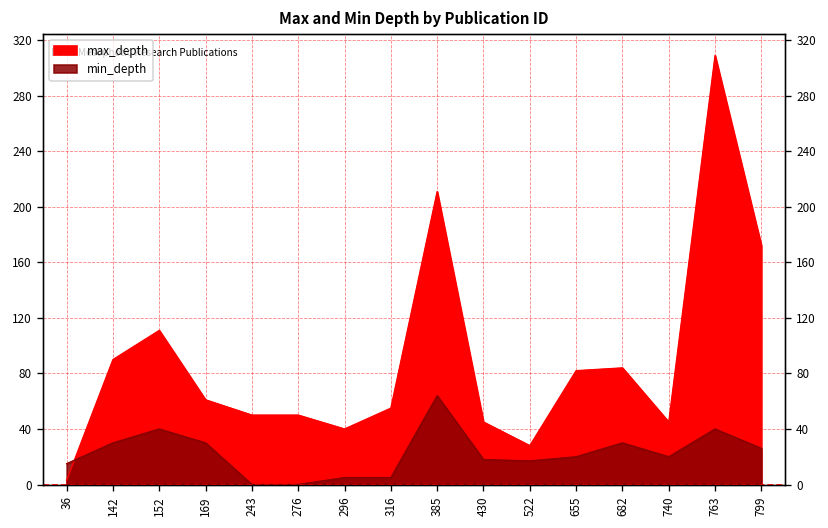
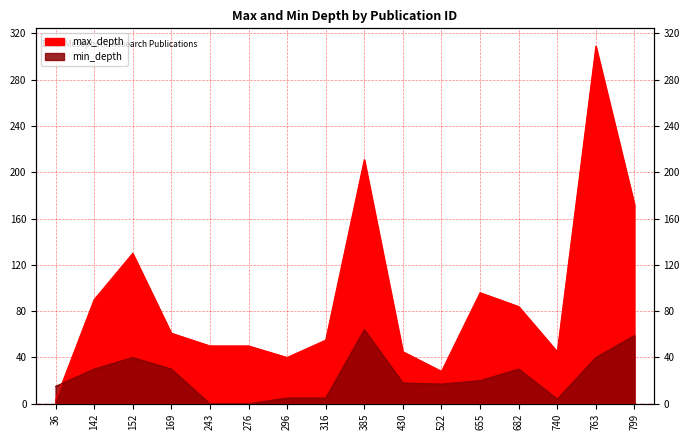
  {
    "max_depth": {
      "36": 3,
      "142": 90,
-     "152": 111,
+     "152": 130,
      "169": 61,
      "243": 50,
      "276": 50,
      "296": 40,
      "316": 55,
      "385": 211,
      "430": 45,
      "522": 28,
-     "655": 82,
+     "655": 96,
      "682": 84,
      "740": 45,
      "763": 309,
      "799": 172
    },
    "min_depth": {
      "36": 15,
      "142": 30,
      "152": 40,
      "169": 30,
      "243": 0,
      "276": 0,
      "296": 5,
      "316": 5,
      "385": 64,
      "430": 18,
      "522": 17,
      "655": 20,
      "682": 30,
-     "740": 20,
+     "740": 4,
      "763": 40,
-     "799": 26
+     "799": 59
    }
  }
